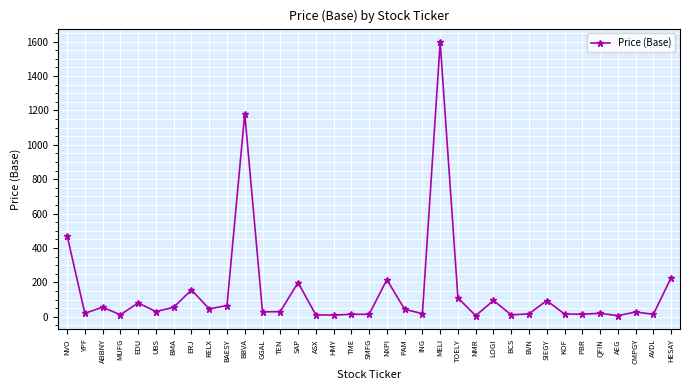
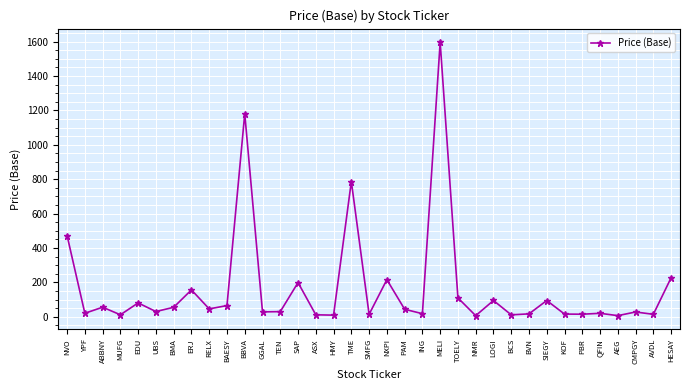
  {
    "NVO": 470,
    "YPF": 20,
    "ABBNY": 60,
    "MUFG": 10,
    "EDU": 80,
    "UBS": 30,
    "BMA": 50,
    "ERJ": 160,
    "RELX": 50,
    "BAESY": 60,
    "BBVA": 1180,
    "GGAL": 30,
    "TEN": 30,
    "SAP": 200,
    "ASX": 10,
    "HMY": 10,
-   "TME": 10,
+   "TME": 790,
    "SMFG": 10,
    "NXPI": 220,
    "PAM": 40,
    "ING": 20,
    "MELI": 1600,
    "TOELY": 110,
    "NMR": 10,
    "LOGI": 90,
    "BCS": 10,
    "BVN": 20,
    "SIEGY": 90,
    "KOF": 20,
    "PBR": 10,
    "QFIN": 20,
    "AEG": 10,
    "CMPGY": 30,
    "AVDL": 10,
    "HESAY": 230
  }
